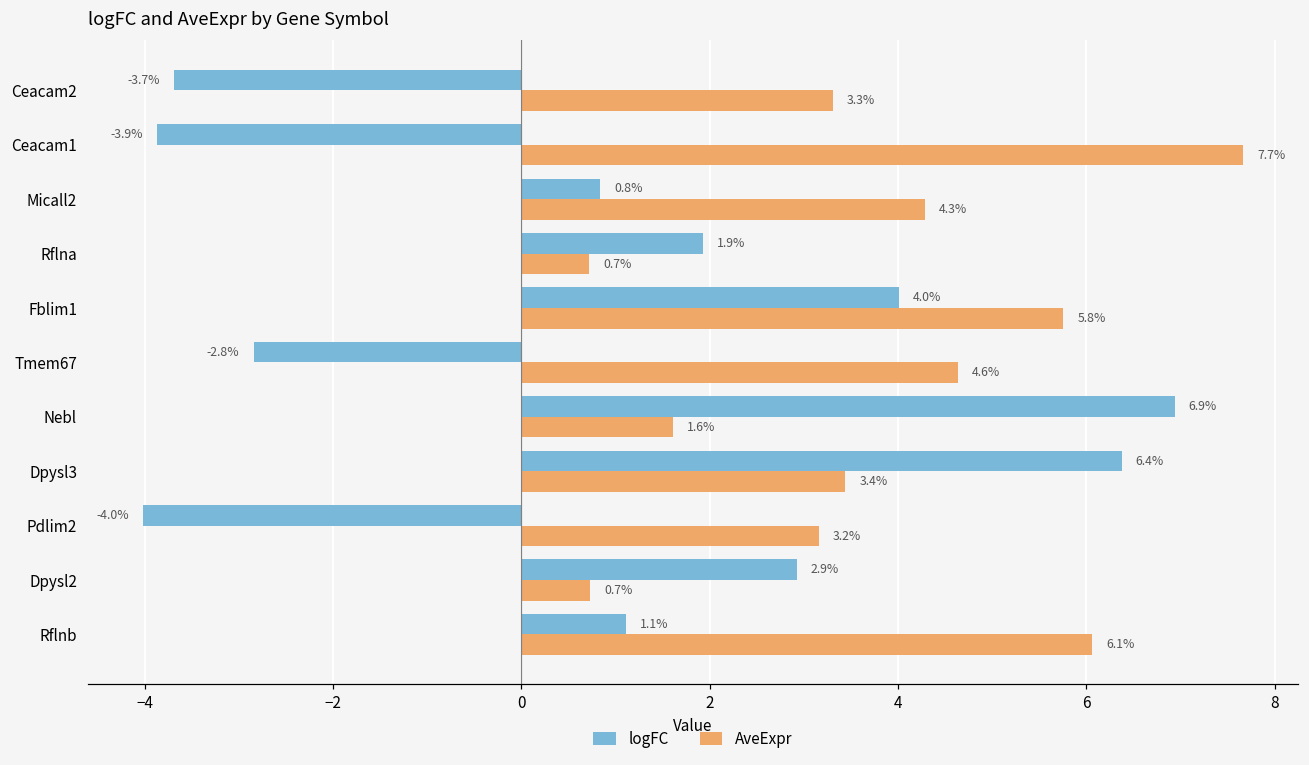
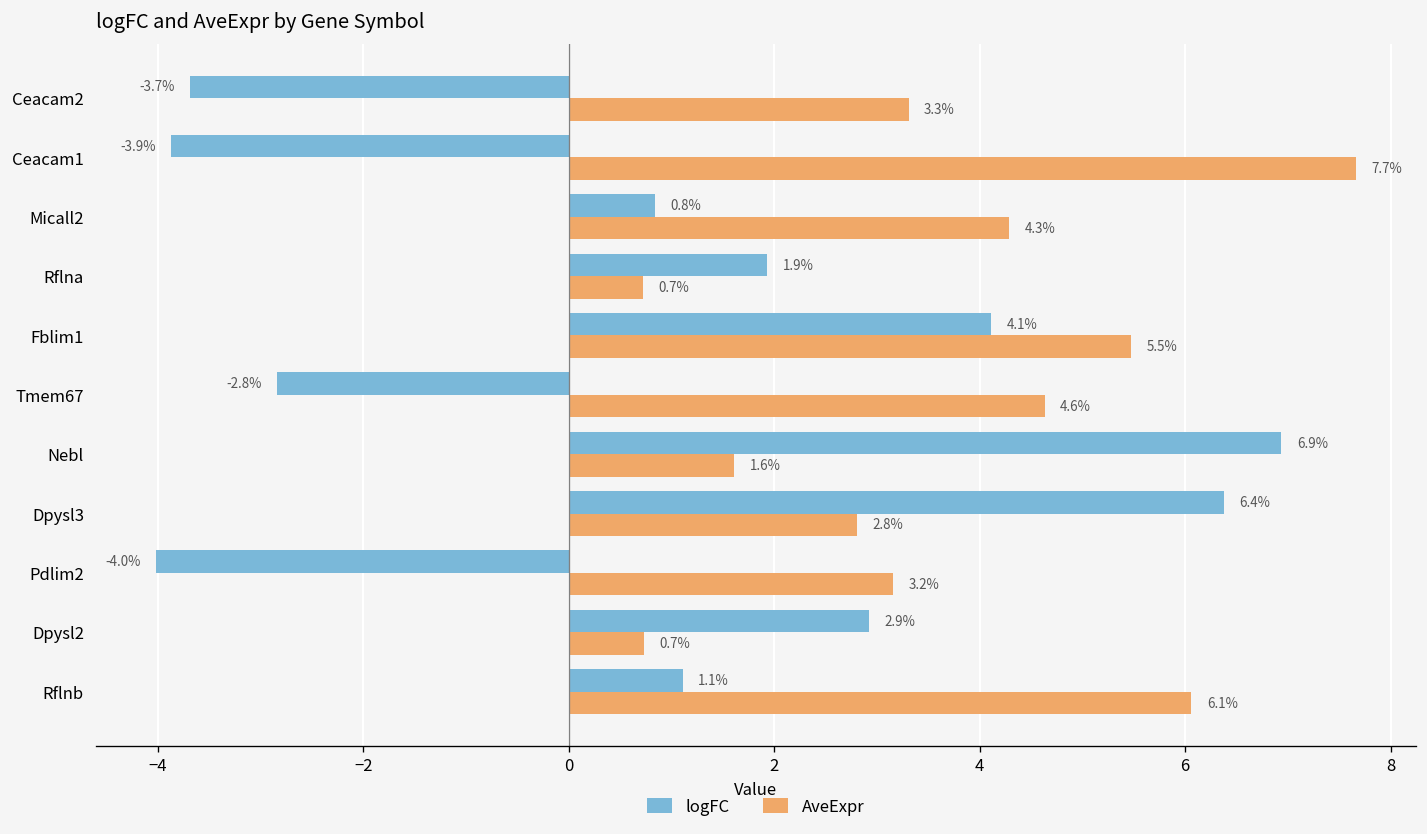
  {
    "logFC": {
      "Ceacam2": "-3.7%",
      "Ceacam1": "-3.9%",
      "Micall2": "0.8%",
      "Rflna": "1.9%",
-     "Fblim1": "4.0%",
+     "Fblim1": "4.1%",
      "Tmem67": "-2.8%",
      "Nebl": "6.9%",
      "Dpysl3": "6.4%",
      "Pdlim2": "-4.0%",
      "Dpysl2": "2.9%",
      "Rflnb": "1.1%"
    },
    "AveExpr": {
      "Ceacam2": "3.3%",
      "Ceacam1": "7.7%",
      "Micall2": "4.3%",
      "Rflna": "0.7%",
-     "Fblim1": "5.8%",
+     "Fblim1": "5.5%",
      "Tmem67": "4.6%",
      "Nebl": "1.6%",
-     "Dpysl3": "3.4%",
+     "Dpysl3": "2.8%",
      "Pdlim2": "3.2%",
      "Dpysl2": "0.7%",
      "Rflnb": "6.1%"
    }
  }
